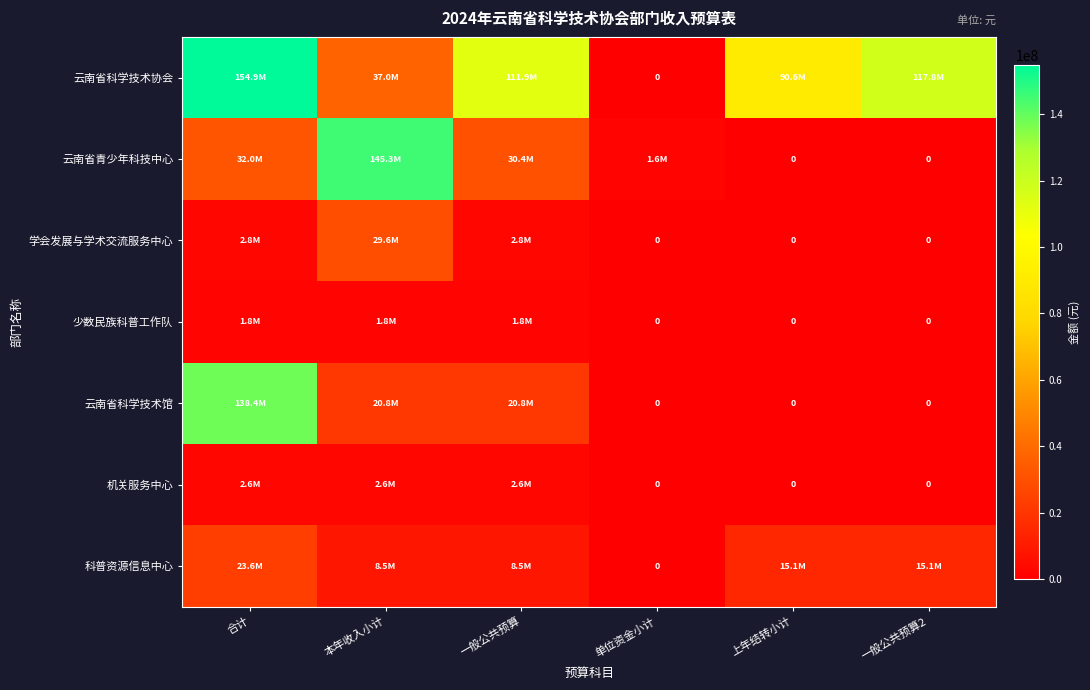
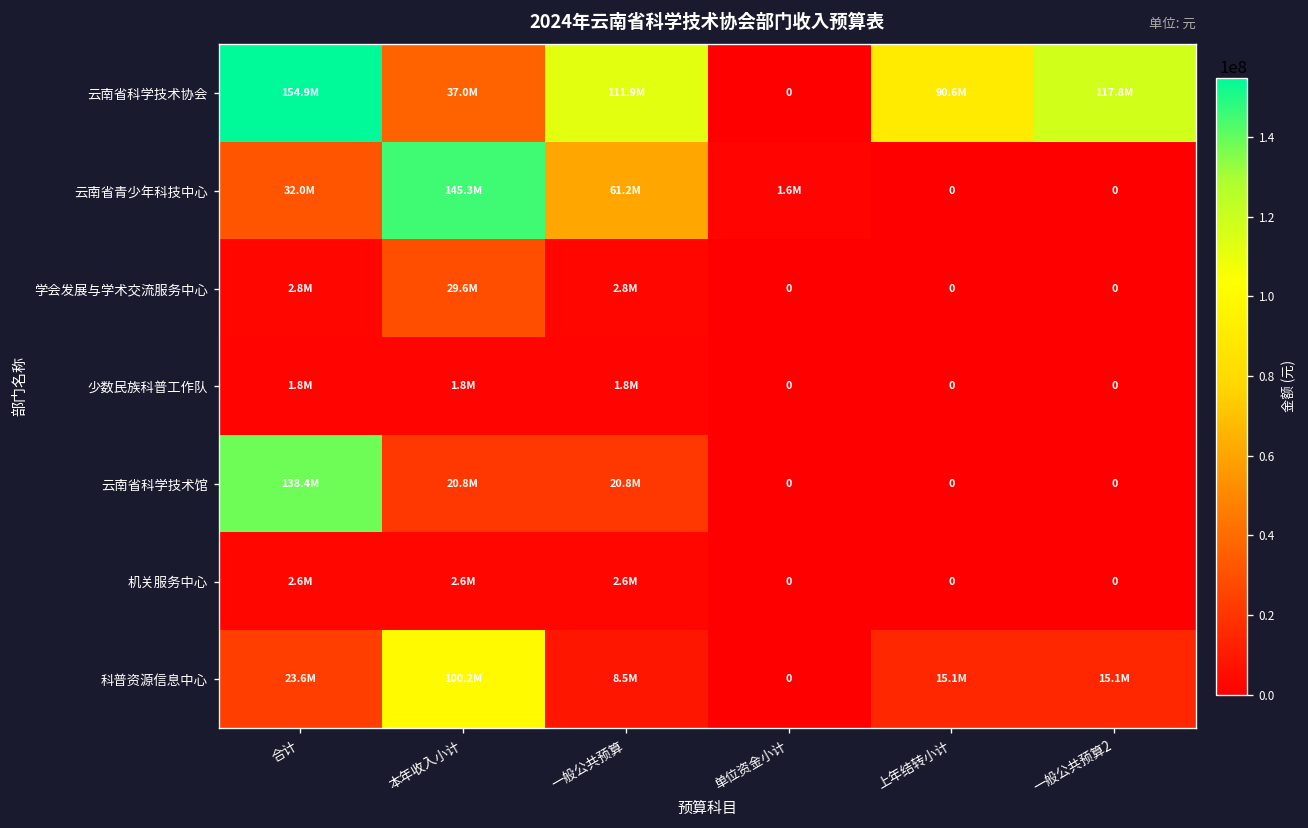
  {
    "云南省科学技术协会": {
      "合计": "154.9M",
      "本年收入小计": "37.0M",
      "一般公共预算": "111.9M",
      "单位资金小计": "0",
      "上年结转小计": "90.6M",
      "一般公共预算2": "117.8M"
    },
    "云南省青少年科技中心": {
      "合计": "32.0M",
      "本年收入小计": "145.3M",
-     "一般公共预算": "30.4M",
+     "一般公共预算": "61.2M",
      "单位资金小计": "1.6M",
      "上年结转小计": "0",
      "一般公共预算2": "0"
    },
    "学会发展与学术交流服务中心": {
      "合计": "2.8M",
      "本年收入小计": "29.6M",
      "一般公共预算": "2.8M",
      "单位资金小计": "0",
      "上年结转小计": "0",
      "一般公共预算2": "0"
    },
    "少数民族科普工作队": {
      "合计": "1.8M",
      "本年收入小计": "1.8M",
      "一般公共预算": "1.8M",
      "单位资金小计": "0",
      "上年结转小计": "0",
      "一般公共预算2": "0"
    },
    "云南省科学技术馆": {
      "合计": "138.4M",
      "本年收入小计": "20.8M",
      "一般公共预算": "20.8M",
      "单位资金小计": "0",
      "上年结转小计": "0",
      "一般公共预算2": "0"
    },
    "机关服务中心": {
      "合计": "2.6M",
      "本年收入小计": "2.6M",
      "一般公共预算": "2.6M",
      "单位资金小计": "0",
      "上年结转小计": "0",
      "一般公共预算2": "0"
    },
    "科普资源信息中心": {
      "合计": "23.6M",
-     "本年收入小计": "8.5M",
+     "本年收入小计": "100.2M",
      "一般公共预算": "8.5M",
      "单位资金小计": "0",
      "上年结转小计": "15.1M",
      "一般公共预算2": "15.1M"
    }
  }
